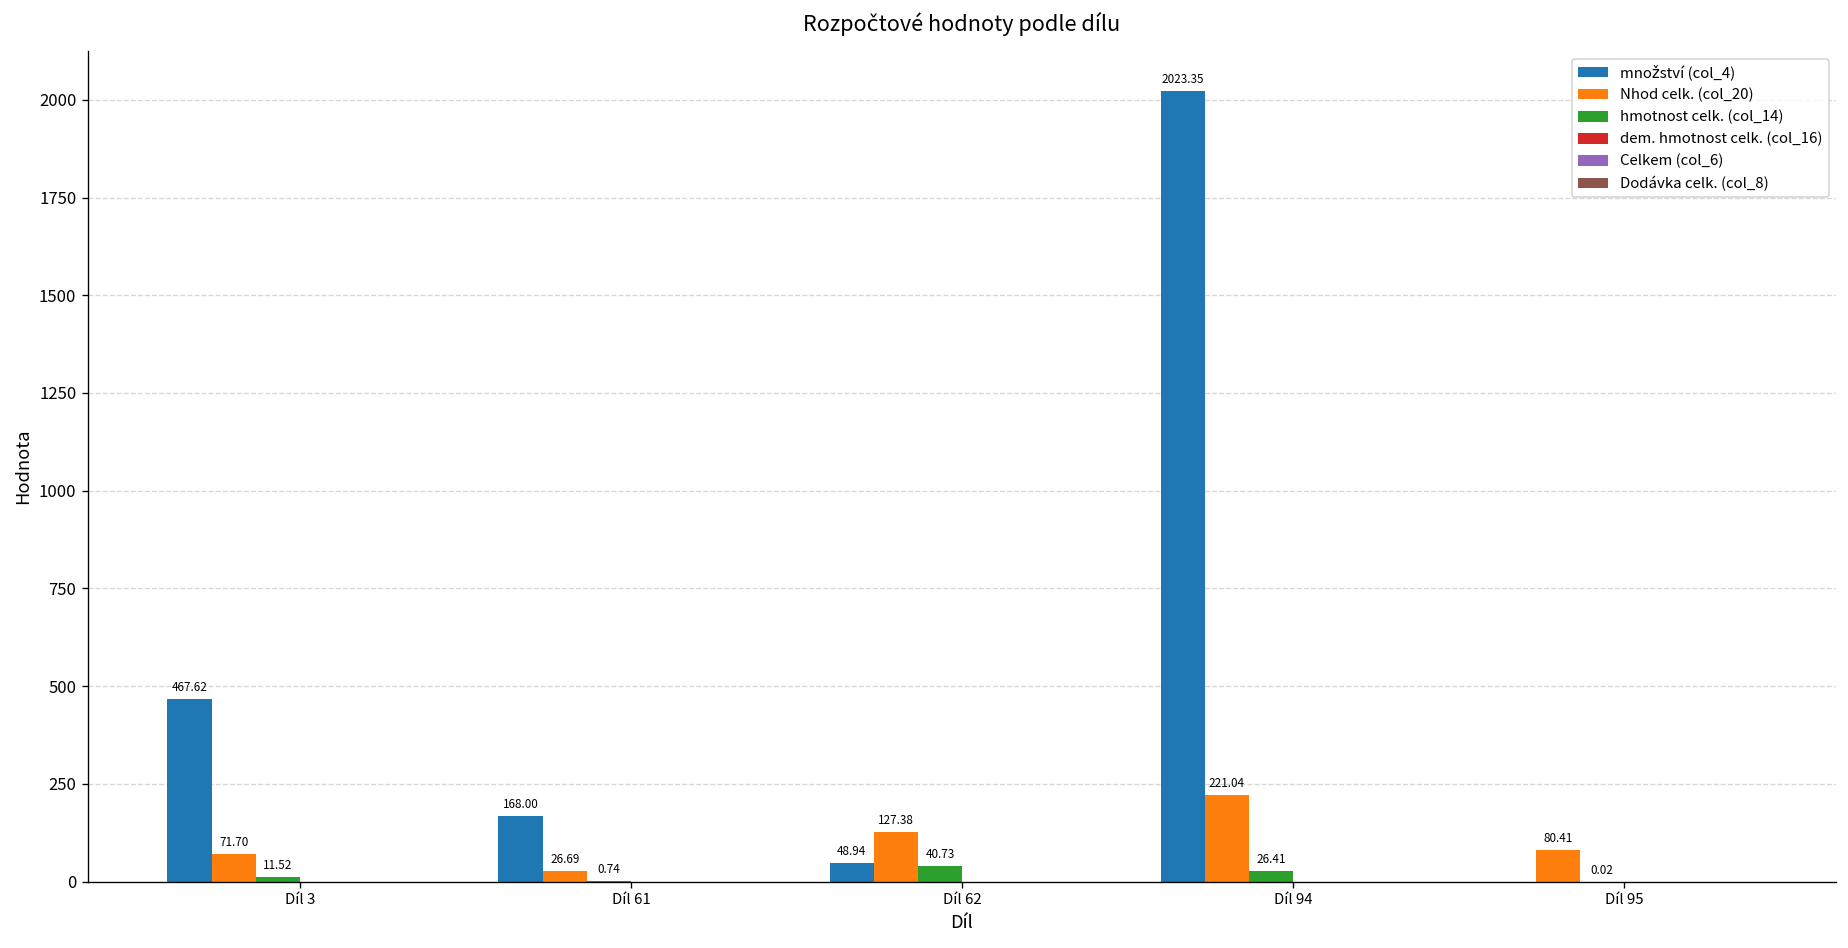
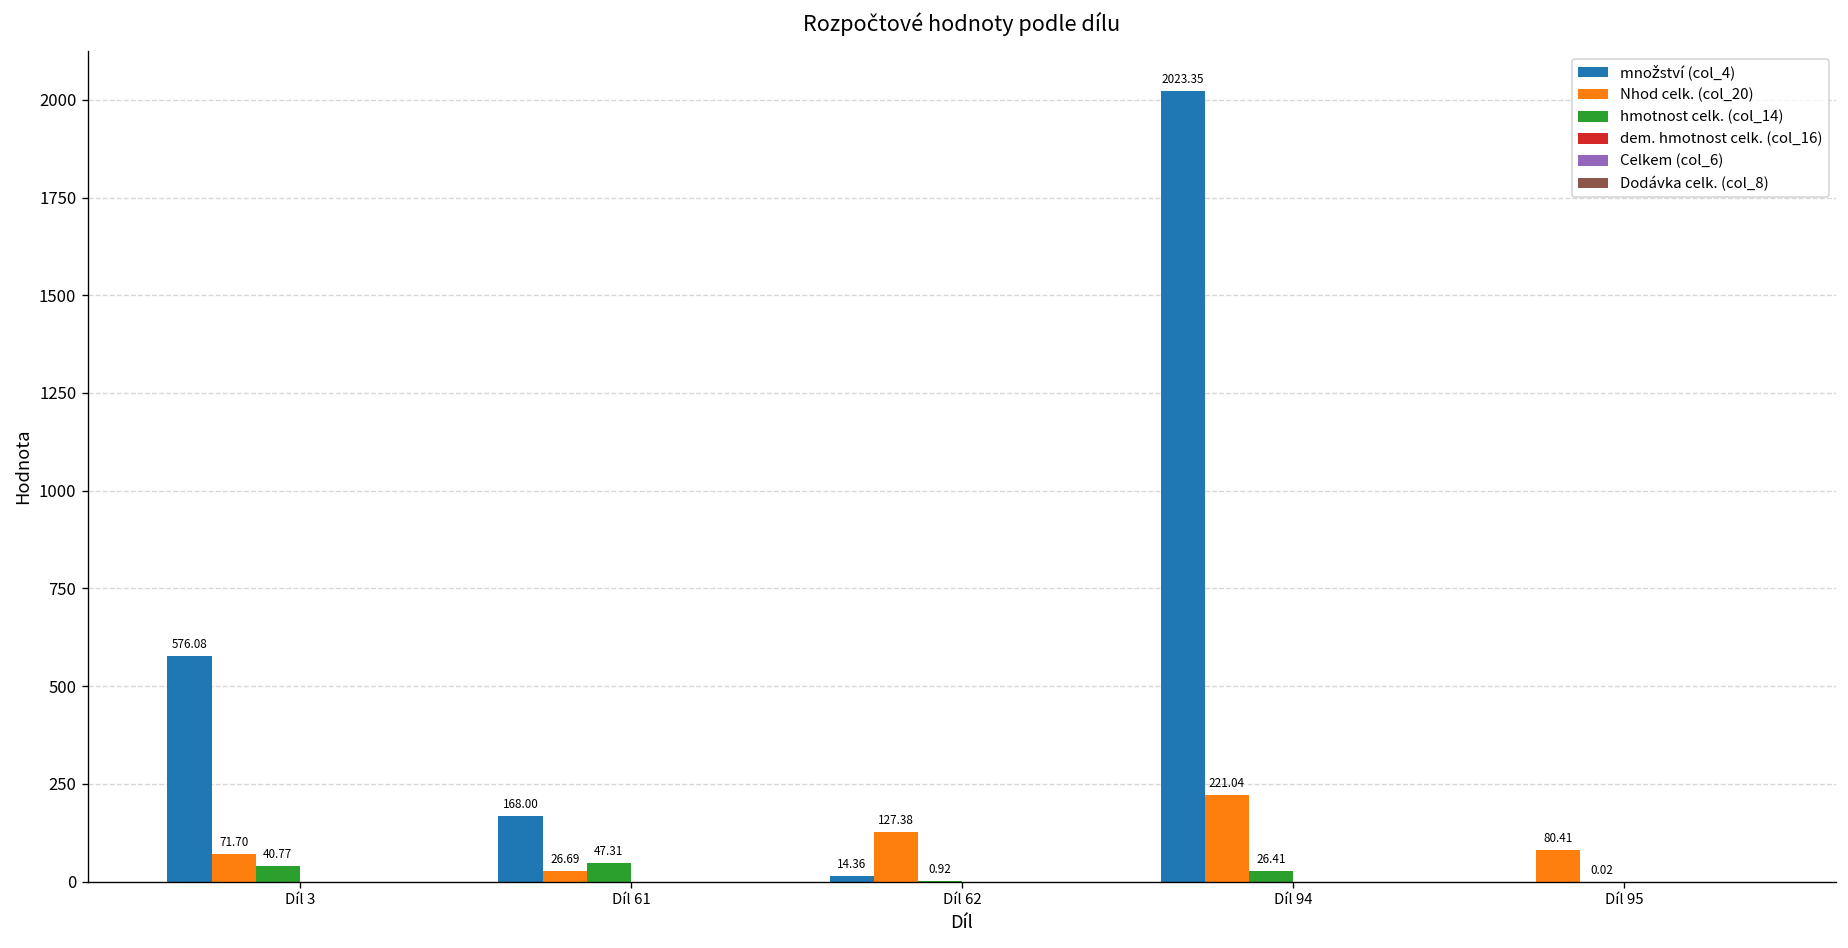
  {
    "množství (col_4)": {
-     "Díl 3": 467.62,
+     "Díl 3": 576.08,
      "Díl 61": 168.00,
-     "Díl 62": 48.94,
+     "Díl 62": 14.36,
      "Díl 94": 2023.35
    },
    "Nhod celk. (col_20)": {
      "Díl 3": 71.70,
      "Díl 61": 26.69,
      "Díl 62": 127.38,
      "Díl 94": 221.04,
      "Díl 95": 80.41
    },
    "hmotnost celk. (col_14)": {
-     "Díl 3": 11.52,
-     "Díl 61": 0.74,
-     "Díl 62": 40.73,
+     "Díl 3": 40.77,
+     "Díl 61": 47.31,
+     "Díl 62": 0.92,
      "Díl 94": 26.41,
      "Díl 95": 0.02
    },
    "dem. hmotnost celk. (col_16)": {
      "Díl 3": 0,
      "Díl 61": 0,
      "Díl 62": 0,
      "Díl 94": 0,
      "Díl 95": 0
    },
    "Celkem (col_6)": {
      "Díl 3": 0,
      "Díl 61": 0,
      "Díl 62": 0,
      "Díl 94": 0,
      "Díl 95": 0
    },
    "Dodávka celk. (col_8)": {
      "Díl 3": 0,
      "Díl 61": 0,
      "Díl 62": 0,
      "Díl 94": 0,
      "Díl 95": 0
    }
  }
